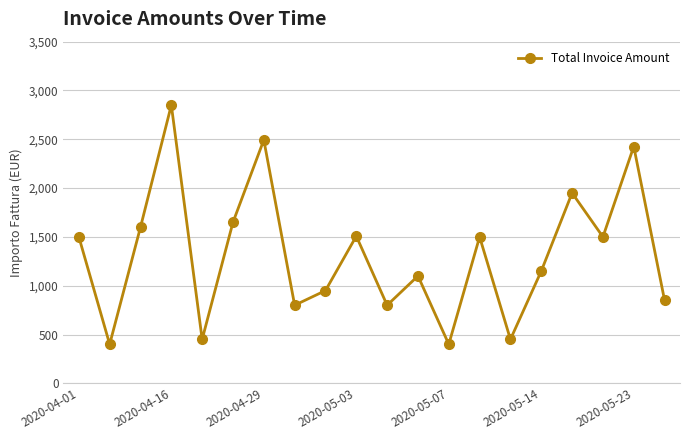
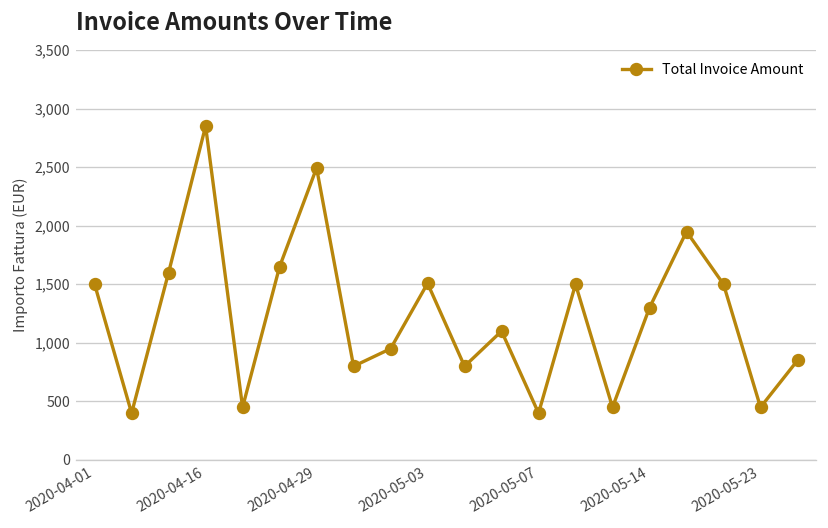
  {
    "2020-04-01": "1,500",
    "2020-04-16": "2,900",
    "2020-04-29": "2,500",
    "2020-05-03": "1,500",
    "2020-05-07": "400",
-   "2020-05-14": "1,200",
-   "2020-05-23": "2,400"
+   "2020-05-14": "1,300",
+   "2020-05-23": "500"
  }
